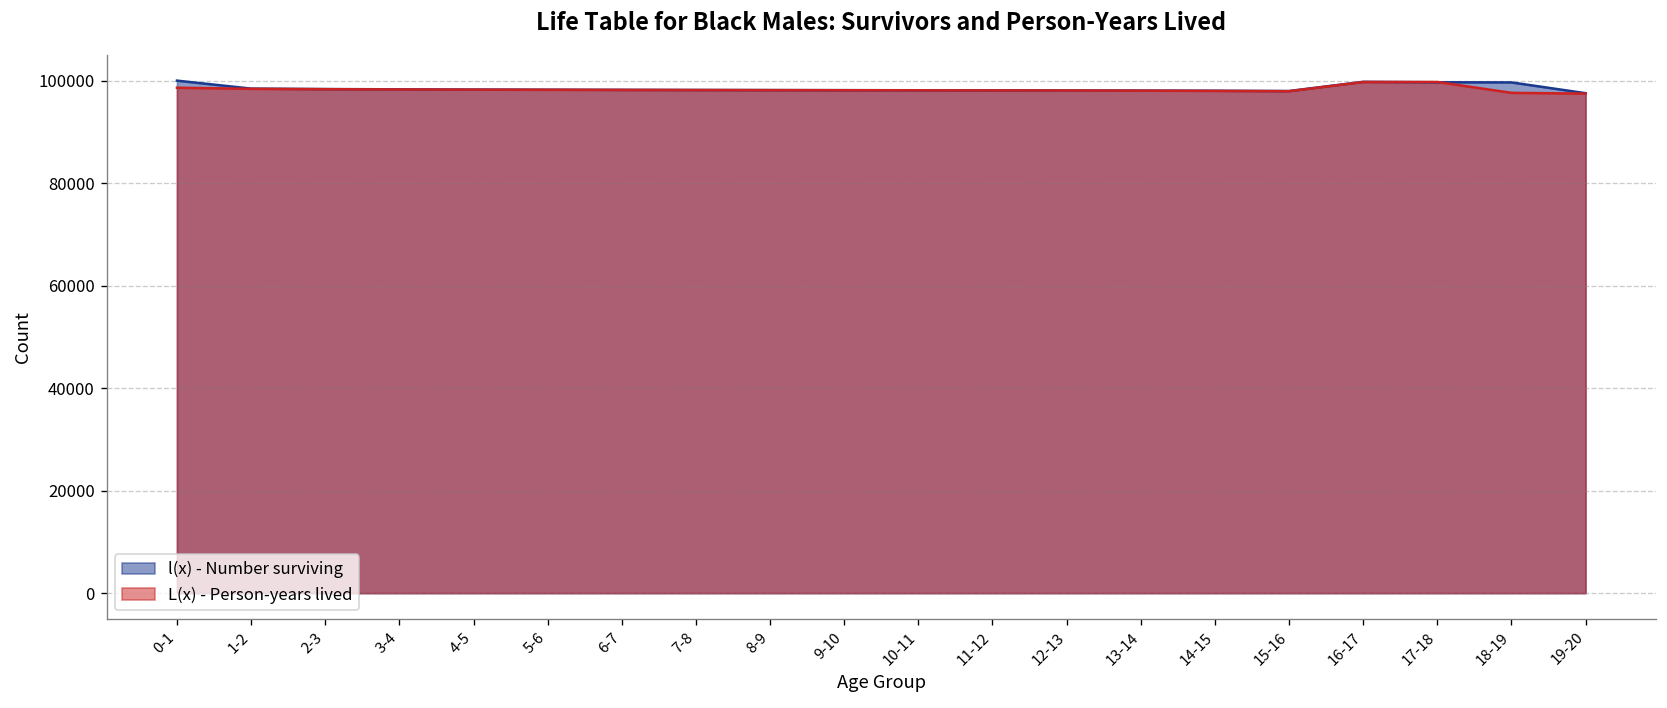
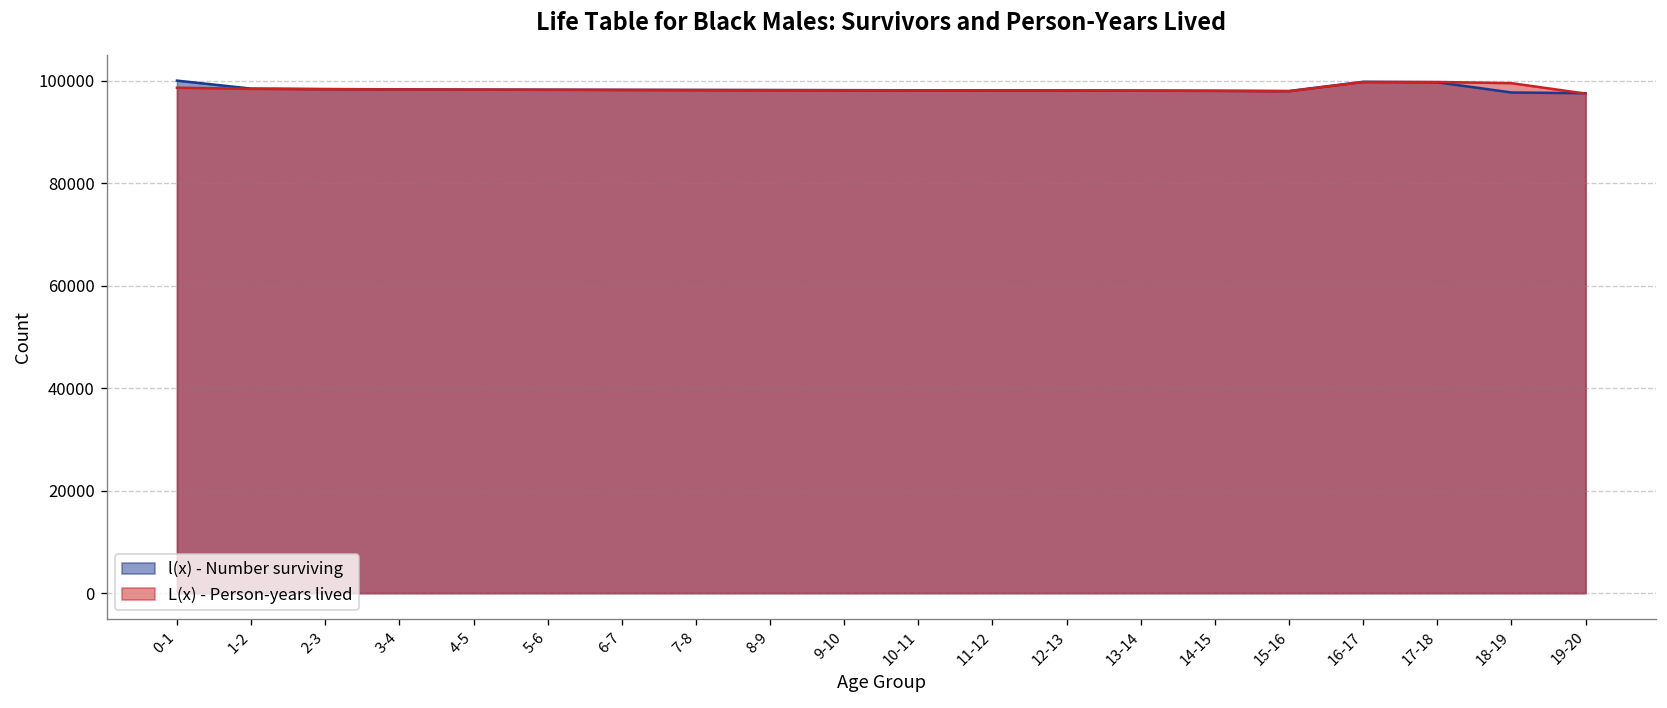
  {
    "l(x) - Number surviving": {
      "0-1": 100000,
-     "18-19": 100000
+     "18-19": 98000
    },
    "L(x) - Person-years lived": {
      "0-1": 99000,
-     "18-19": 98000
+     "18-19": 100000
    }
  }
